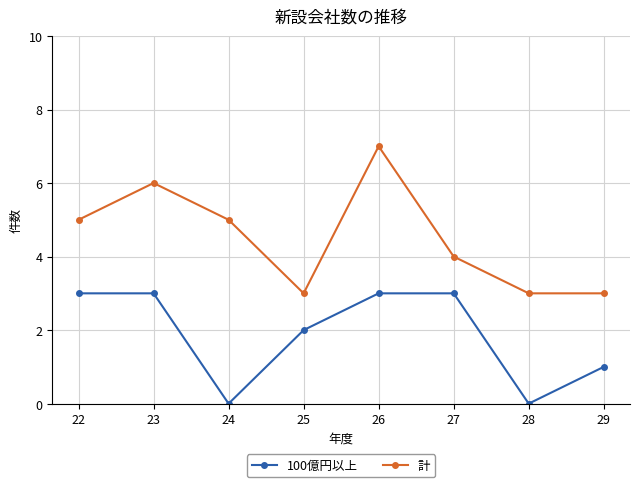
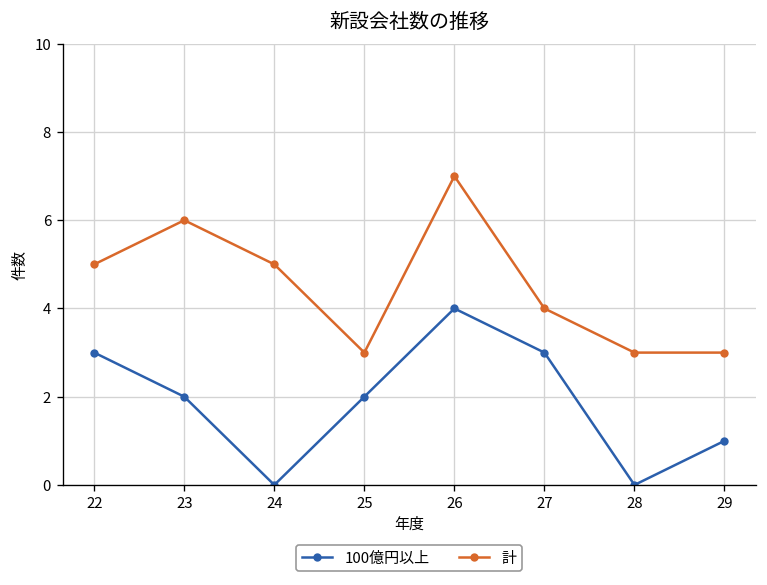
  {
    "100億円以上": {
      "22": 3,
-     "23": 3,
+     "23": 2,
      "24": 0,
      "25": 2,
-     "26": 3,
+     "26": 4,
      "27": 3,
      "28": 0,
      "29": 1
    },
    "計": {
      "22": 5,
      "23": 6,
      "24": 5,
      "25": 3,
      "26": 7,
      "27": 4,
      "28": 3,
      "29": 3
    }
  }
